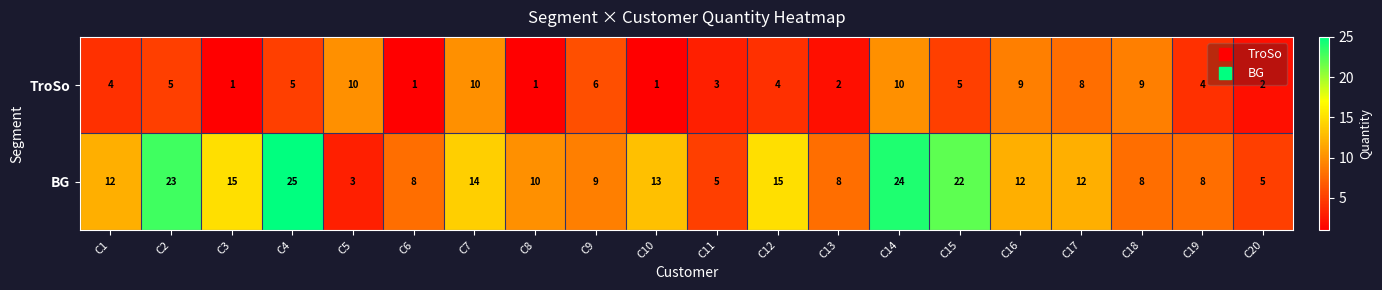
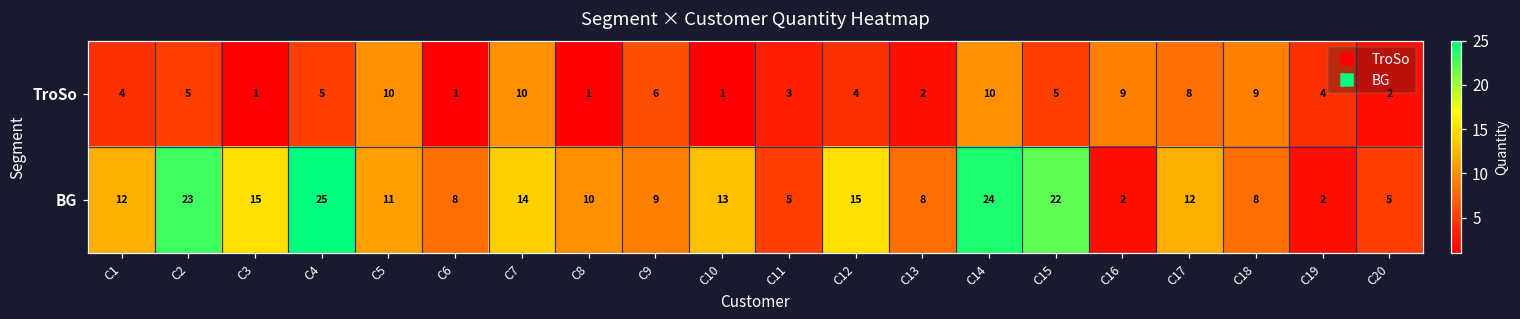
  {
    "TroSo": {
      "C1": 4,
      "C2": 5,
      "C3": 1,
      "C4": 5,
      "C5": 10,
      "C6": 1,
      "C7": 10,
      "C8": 1,
      "C9": 6,
      "C10": 1,
      "C11": 3,
      "C12": 4,
      "C13": 2,
      "C14": 10,
      "C15": 5,
      "C16": 9,
      "C17": 8,
      "C18": 9,
      "C19": 4
    },
    "BG": {
      "C1": 12,
      "C2": 23,
      "C3": 15,
      "C4": 25,
-     "C5": 3,
+     "C5": 11,
      "C6": 8,
      "C7": 14,
      "C8": 10,
      "C9": 9,
      "C10": 13,
      "C11": 5,
      "C12": 15,
      "C13": 8,
      "C14": 24,
      "C15": 22,
-     "C16": 12,
+     "C16": 2,
      "C17": 12,
      "C18": 8,
-     "C19": 8,
+     "C19": 2,
      "C20": 5
    }
  }
